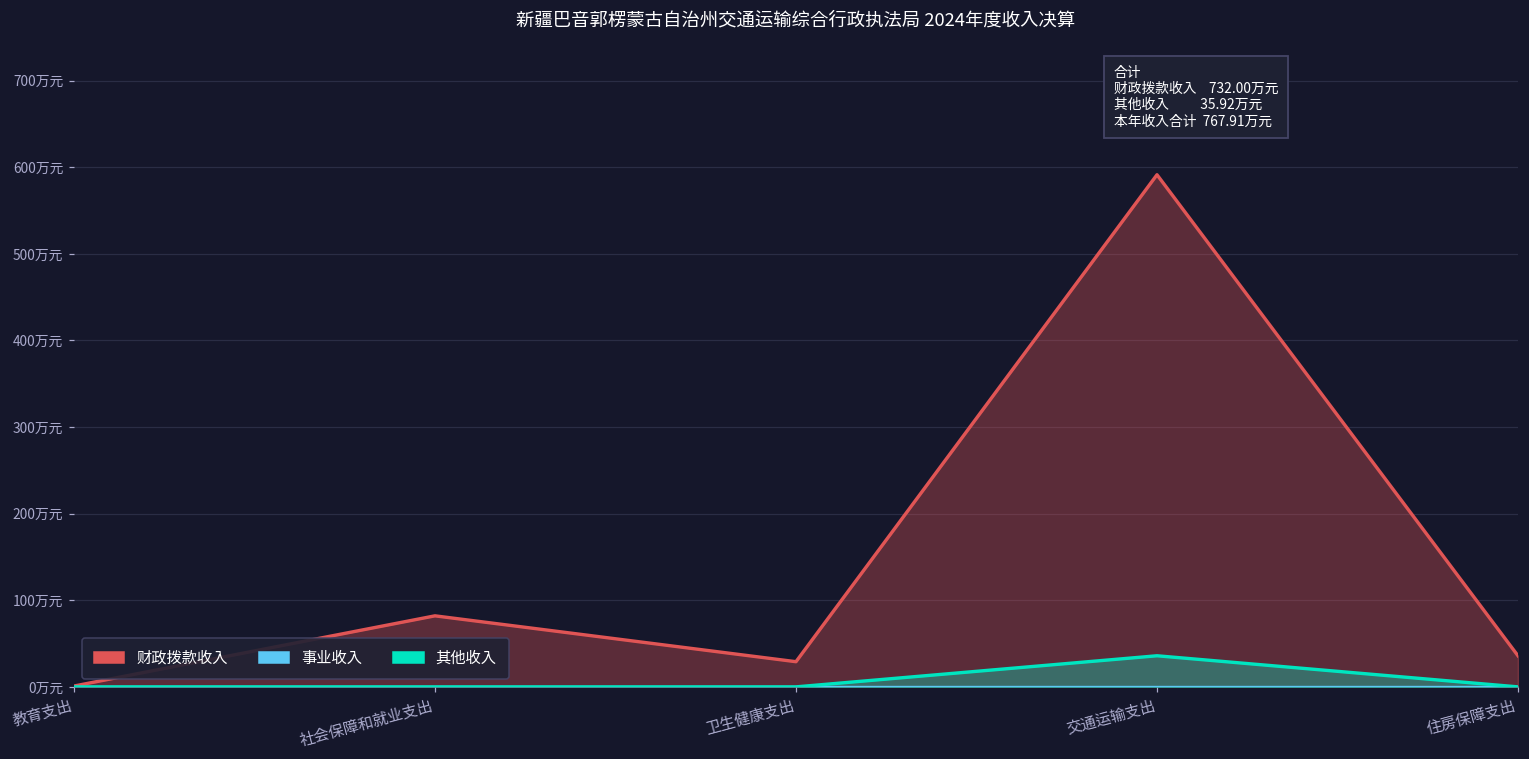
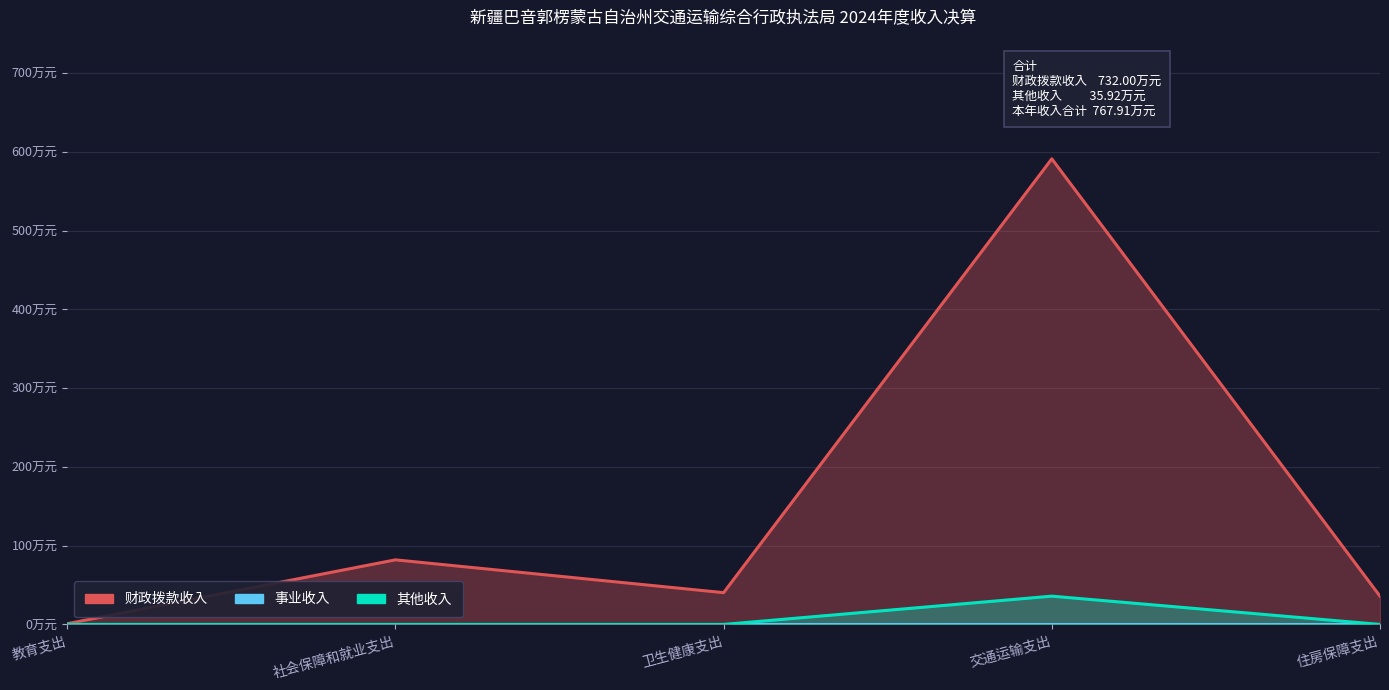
  {
    "财政拨款收入": {
      "社会保障和就业支出": "80万元",
-     "卫生健康支出": "30万元",
+     "卫生健康支出": "40万元",
      "交通运输支出": "590万元",
      "住房保障支出": "40万元"
    }
  }
